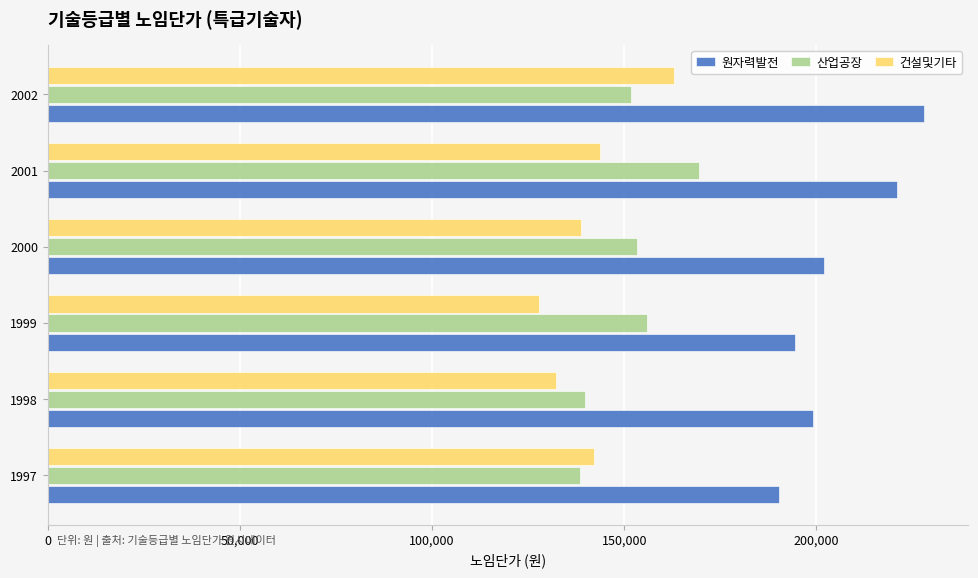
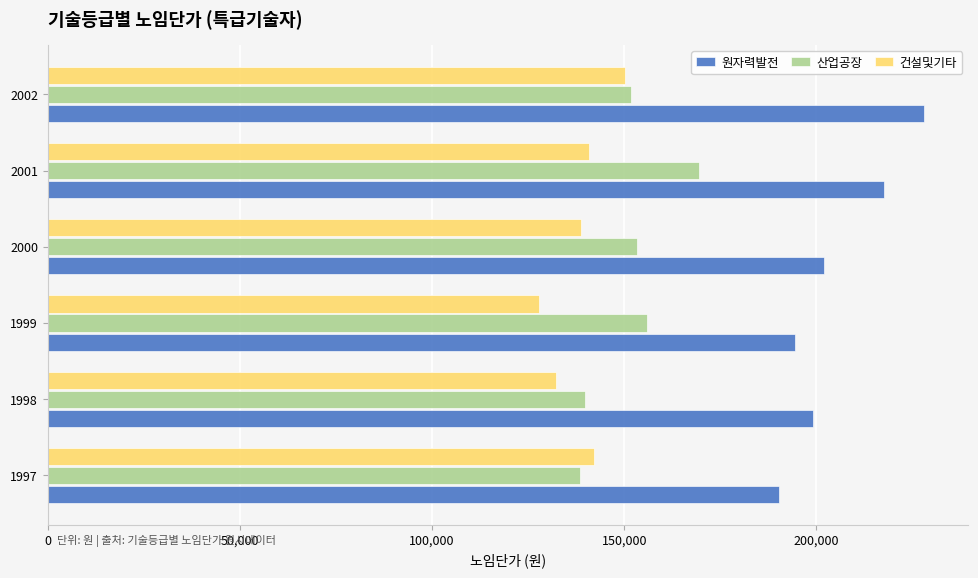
  {
    "원자력발전": {
      "2002": "228,000",
-     "2001": "221,000",
+     "2001": "218,000",
      "2000": "202,000",
      "1999": "194,000",
      "1998": "199,000",
      "1997": "190,000"
    },
    "산업공장": {
      "2002": "152,000",
      "2001": "169,000",
      "2000": "153,000",
      "1999": "156,000",
      "1998": "140,000",
      "1997": "138,000"
    },
    "건설및기타": {
-     "2002": "163,000",
-     "2001": "144,000",
+     "2002": "150,000",
+     "2001": "141,000",
      "2000": "139,000",
      "1999": "128,000",
      "1998": "132,000",
      "1997": "142,000"
    }
  }
